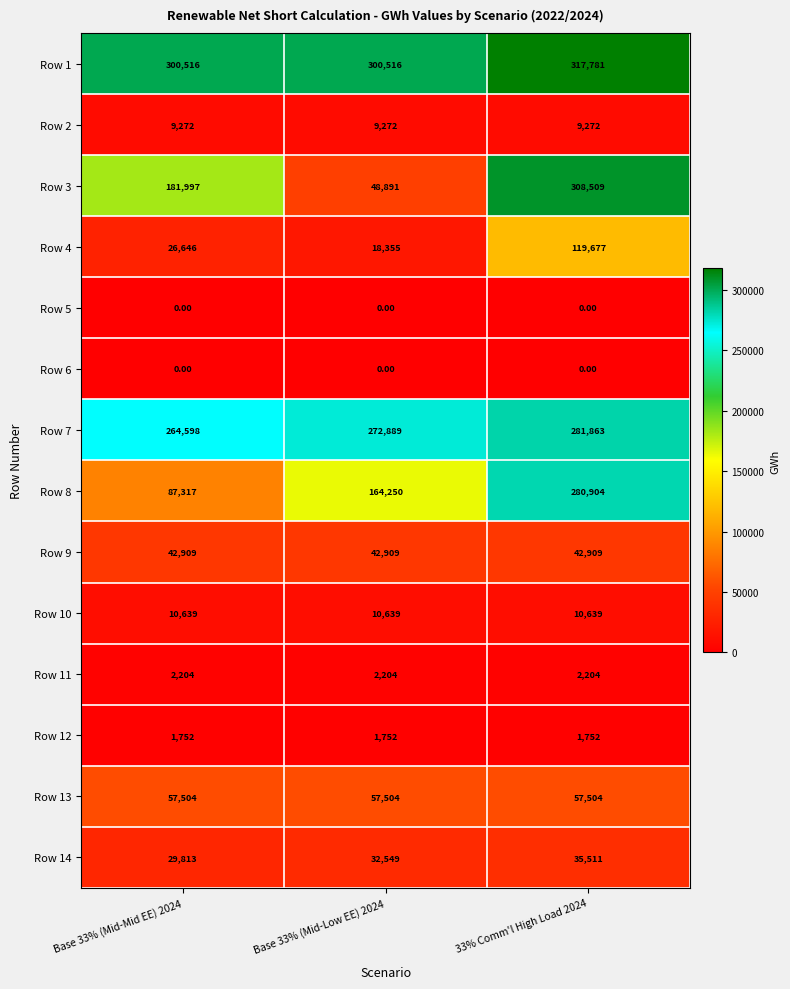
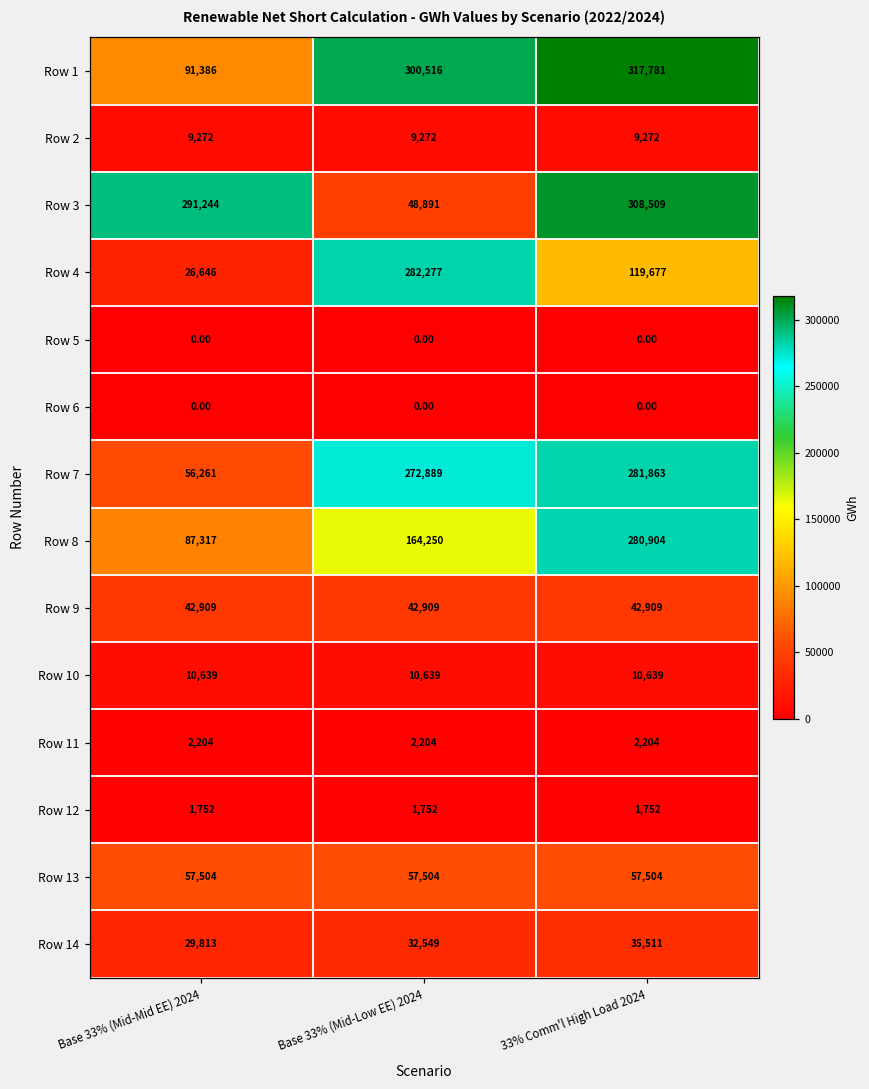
  {
    "Row 1": {
-     "Base 33% (Mid-Mid EE) 2024": "300,516",
+     "Base 33% (Mid-Mid EE) 2024": "91,386",
      "Base 33% (Mid-Low EE) 2024": "300,516",
      "33% Comm'l High Load 2024": "317,781"
    },
    "Row 2": {
      "Base 33% (Mid-Mid EE) 2024": "9,272",
      "Base 33% (Mid-Low EE) 2024": "9,272",
      "33% Comm'l High Load 2024": "9,272"
    },
    "Row 3": {
-     "Base 33% (Mid-Mid EE) 2024": "181,997",
+     "Base 33% (Mid-Mid EE) 2024": "291,244",
      "Base 33% (Mid-Low EE) 2024": "48,891",
      "33% Comm'l High Load 2024": "308,509"
    },
    "Row 4": {
      "Base 33% (Mid-Mid EE) 2024": "26,646",
-     "Base 33% (Mid-Low EE) 2024": "18,355",
+     "Base 33% (Mid-Low EE) 2024": "282,277",
      "33% Comm'l High Load 2024": "119,677"
    },
    "Row 5": {
      "Base 33% (Mid-Mid EE) 2024": "0.00",
      "Base 33% (Mid-Low EE) 2024": "0.00",
      "33% Comm'l High Load 2024": "0.00"
    },
    "Row 6": {
      "Base 33% (Mid-Mid EE) 2024": "0.00",
      "Base 33% (Mid-Low EE) 2024": "0.00",
      "33% Comm'l High Load 2024": "0.00"
    },
    "Row 7": {
-     "Base 33% (Mid-Mid EE) 2024": "264,598",
+     "Base 33% (Mid-Mid EE) 2024": "56,261",
      "Base 33% (Mid-Low EE) 2024": "272,889",
      "33% Comm'l High Load 2024": "281,863"
    },
    "Row 8": {
      "Base 33% (Mid-Mid EE) 2024": "87,317",
      "Base 33% (Mid-Low EE) 2024": "164,250",
      "33% Comm'l High Load 2024": "280,904"
    },
    "Row 9": {
      "Base 33% (Mid-Mid EE) 2024": "42,909",
      "Base 33% (Mid-Low EE) 2024": "42,909",
      "33% Comm'l High Load 2024": "42,909"
    },
    "Row 10": {
      "Base 33% (Mid-Mid EE) 2024": "10,639",
      "Base 33% (Mid-Low EE) 2024": "10,639",
      "33% Comm'l High Load 2024": "10,639"
    },
    "Row 11": {
      "Base 33% (Mid-Mid EE) 2024": "2,204",
      "Base 33% (Mid-Low EE) 2024": "2,204",
      "33% Comm'l High Load 2024": "2,204"
    },
    "Row 12": {
      "Base 33% (Mid-Mid EE) 2024": "1,752",
      "Base 33% (Mid-Low EE) 2024": "1,752",
      "33% Comm'l High Load 2024": "1,752"
    },
    "Row 13": {
      "Base 33% (Mid-Mid EE) 2024": "57,504",
      "Base 33% (Mid-Low EE) 2024": "57,504",
      "33% Comm'l High Load 2024": "57,504"
    },
    "Row 14": {
      "Base 33% (Mid-Mid EE) 2024": "29,813",
      "Base 33% (Mid-Low EE) 2024": "32,549",
      "33% Comm'l High Load 2024": "35,511"
    }
  }
